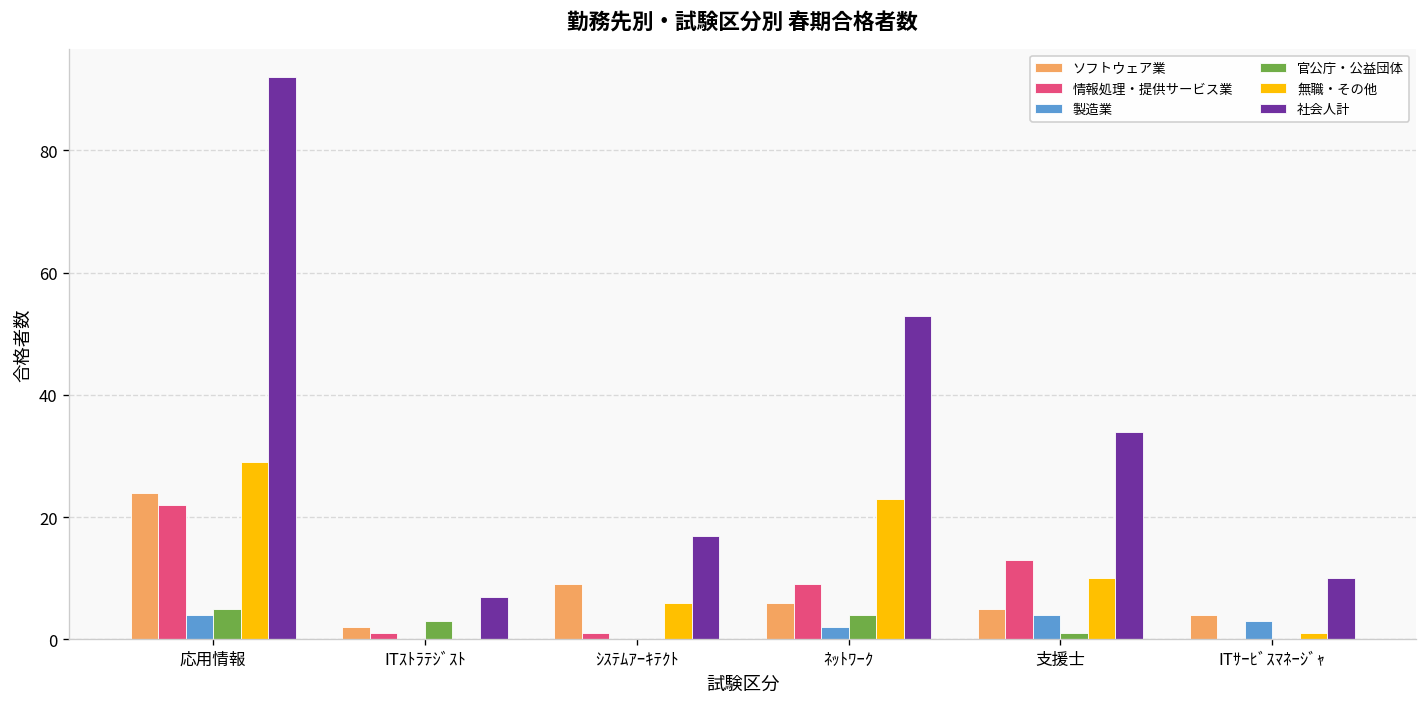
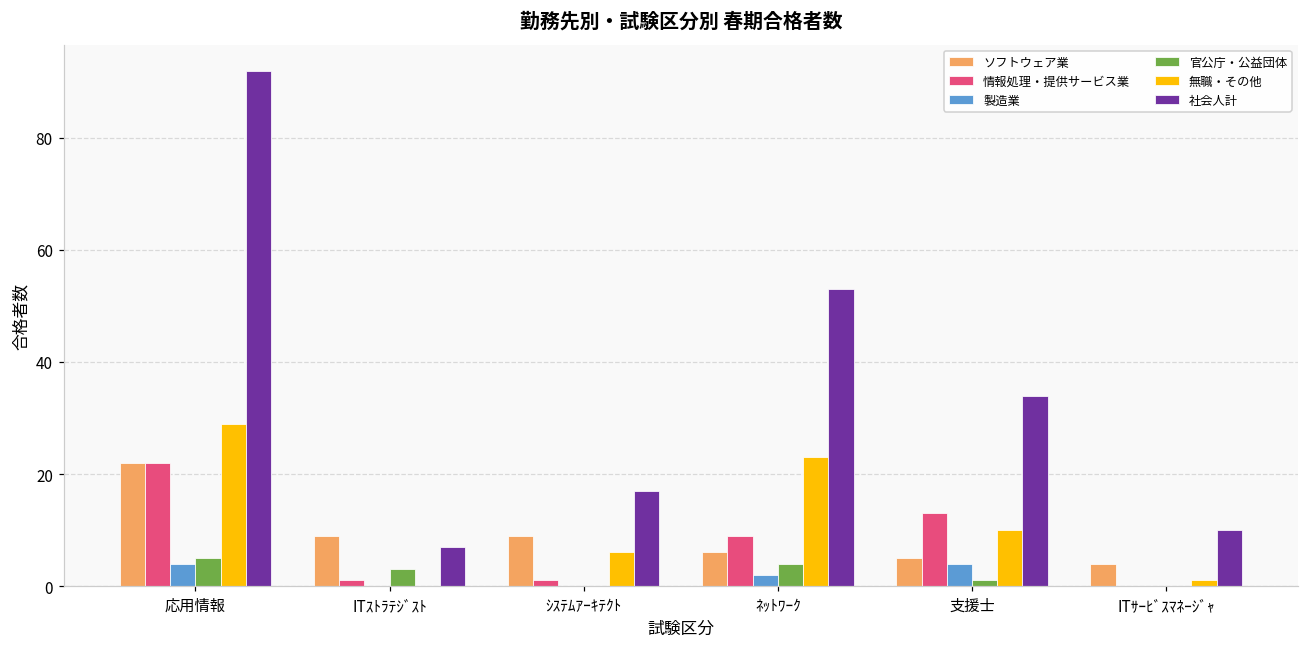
  {
    "ソフトウェア業": {
-     "応用情報": 24,
-     "ITｽﾄﾗﾃｼﾞｽﾄ": 2,
+     "応用情報": 22,
+     "ITｽﾄﾗﾃｼﾞｽﾄ": 9,
      "ｼｽﾃﾑｱｰｷﾃｸﾄ": 9,
      "ﾈｯﾄﾜｰｸ": 6,
      "支援士": 5,
      "ITｻｰﾋﾞｽﾏﾈｰｼﾞｬ": 4
    },
    "情報処理・提供サービス業": {
      "応用情報": 22,
      "ITｽﾄﾗﾃｼﾞｽﾄ": 1,
      "ｼｽﾃﾑｱｰｷﾃｸﾄ": 1,
      "ﾈｯﾄﾜｰｸ": 9,
      "支援士": 13,
      "ITｻｰﾋﾞｽﾏﾈｰｼﾞｬ": 0
    },
    "製造業": {
      "応用情報": 4,
      "ITｽﾄﾗﾃｼﾞｽﾄ": 0,
      "ｼｽﾃﾑｱｰｷﾃｸﾄ": 0,
      "ﾈｯﾄﾜｰｸ": 2,
      "支援士": 4,
-     "ITｻｰﾋﾞｽﾏﾈｰｼﾞｬ": 3
+     "ITｻｰﾋﾞｽﾏﾈｰｼﾞｬ": 0
    },
    "官公庁・公益団体": {
      "応用情報": 5,
      "ITｽﾄﾗﾃｼﾞｽﾄ": 3,
      "ｼｽﾃﾑｱｰｷﾃｸﾄ": 0,
      "ﾈｯﾄﾜｰｸ": 4,
      "支援士": 1,
      "ITｻｰﾋﾞｽﾏﾈｰｼﾞｬ": 0
    },
    "無職・その他": {
      "応用情報": 29,
      "ITｽﾄﾗﾃｼﾞｽﾄ": 0,
      "ｼｽﾃﾑｱｰｷﾃｸﾄ": 6,
      "ﾈｯﾄﾜｰｸ": 23,
      "支援士": 10,
      "ITｻｰﾋﾞｽﾏﾈｰｼﾞｬ": 1
    },
    "社会人計": {
      "応用情報": 92,
      "ITｽﾄﾗﾃｼﾞｽﾄ": 7,
      "ｼｽﾃﾑｱｰｷﾃｸﾄ": 17,
      "ﾈｯﾄﾜｰｸ": 53,
      "支援士": 34,
      "ITｻｰﾋﾞｽﾏﾈｰｼﾞｬ": 10
    }
  }
